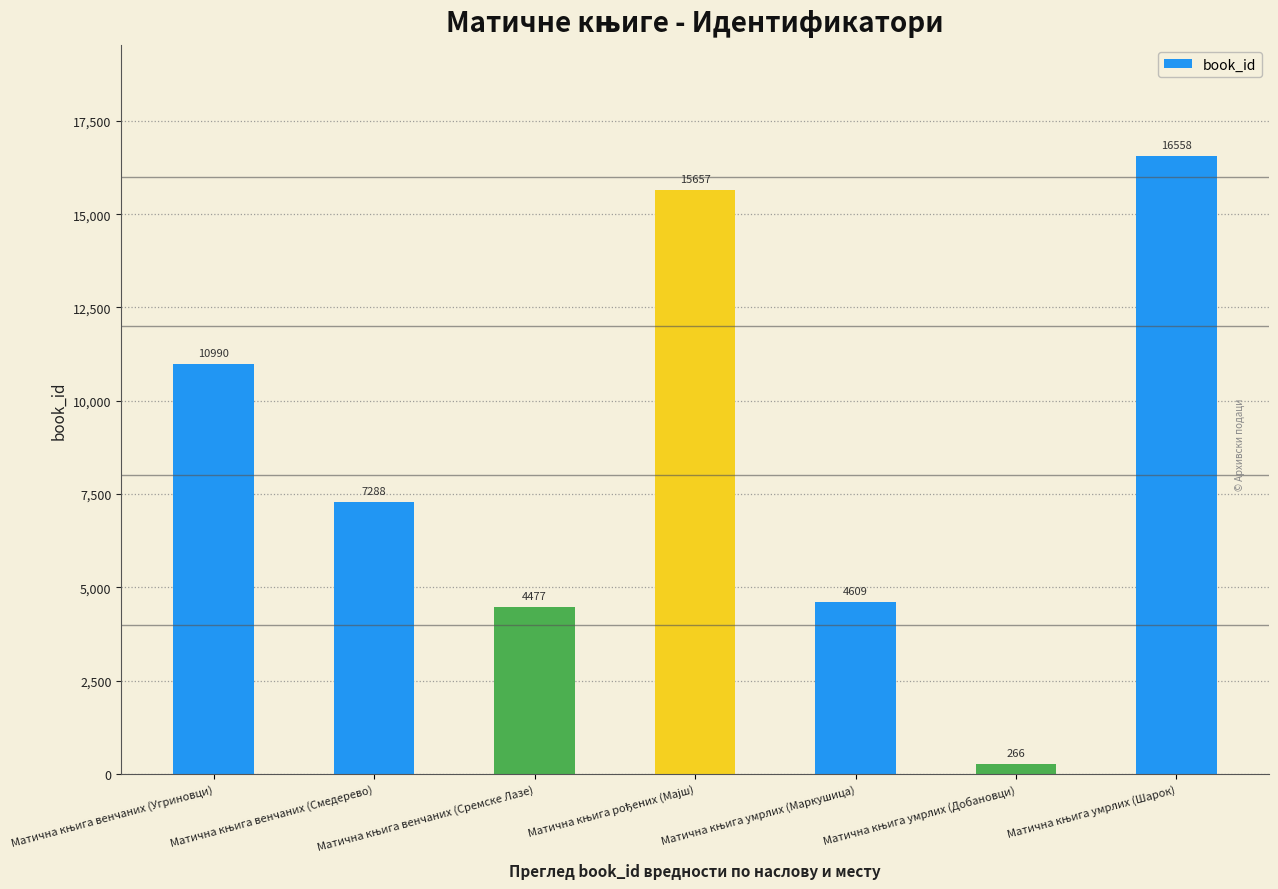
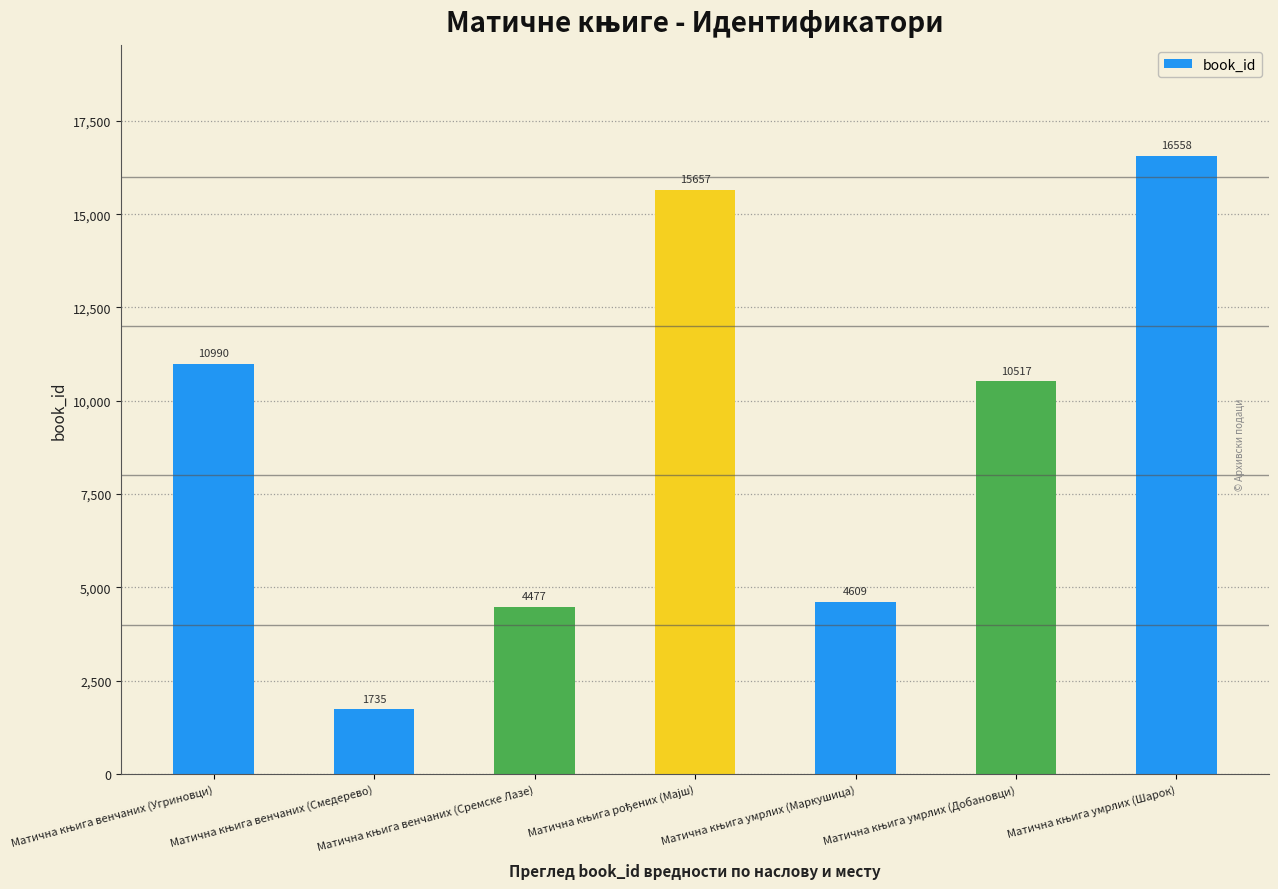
  {
    "Матична књига венчаних (Угриновци)": 10990,
-   "Матична књига венчаних (Смедерево)": 7288,
+   "Матична књига венчаних (Смедерево)": 1735,
    "Матична књига венчаних (Сремске Лазе)": 4477,
    "Матична књига рођених (Мајш)": 15657,
    "Матична књига умрлих (Маркушица)": 4609,
-   "Матична књига умрлих (Добановци)": 266,
+   "Матична књига умрлих (Добановци)": 10517,
    "Матична књига умрлих (Шарок)": 16558
  }
